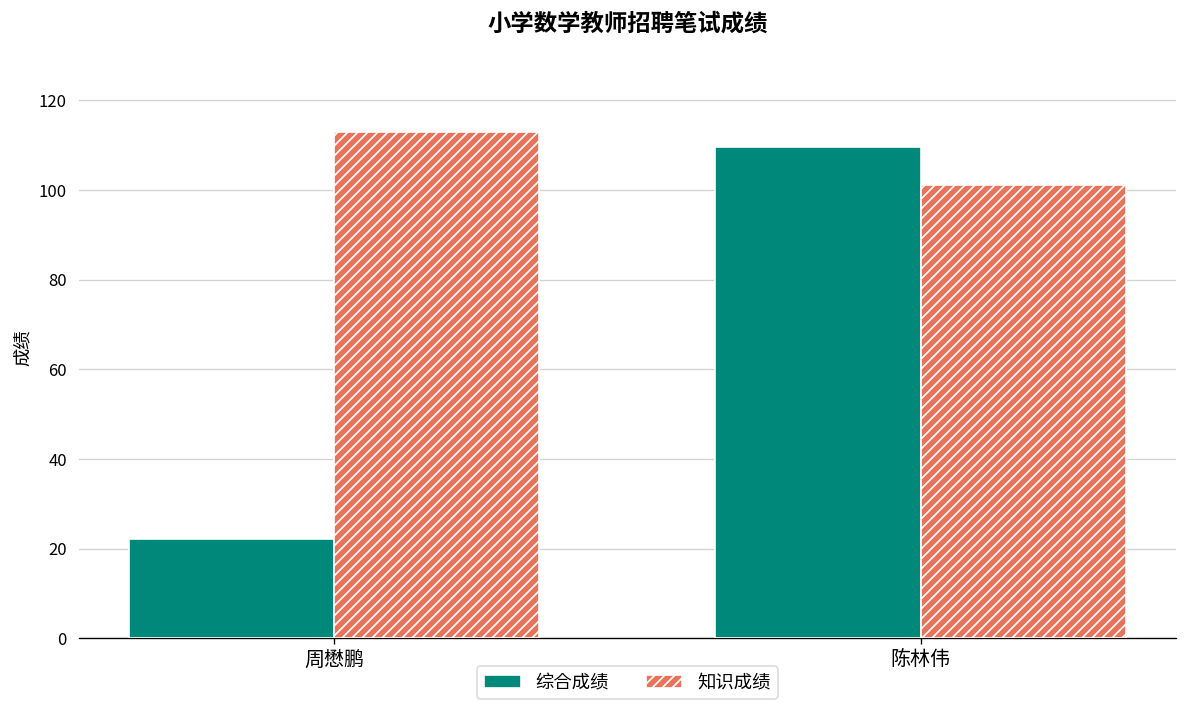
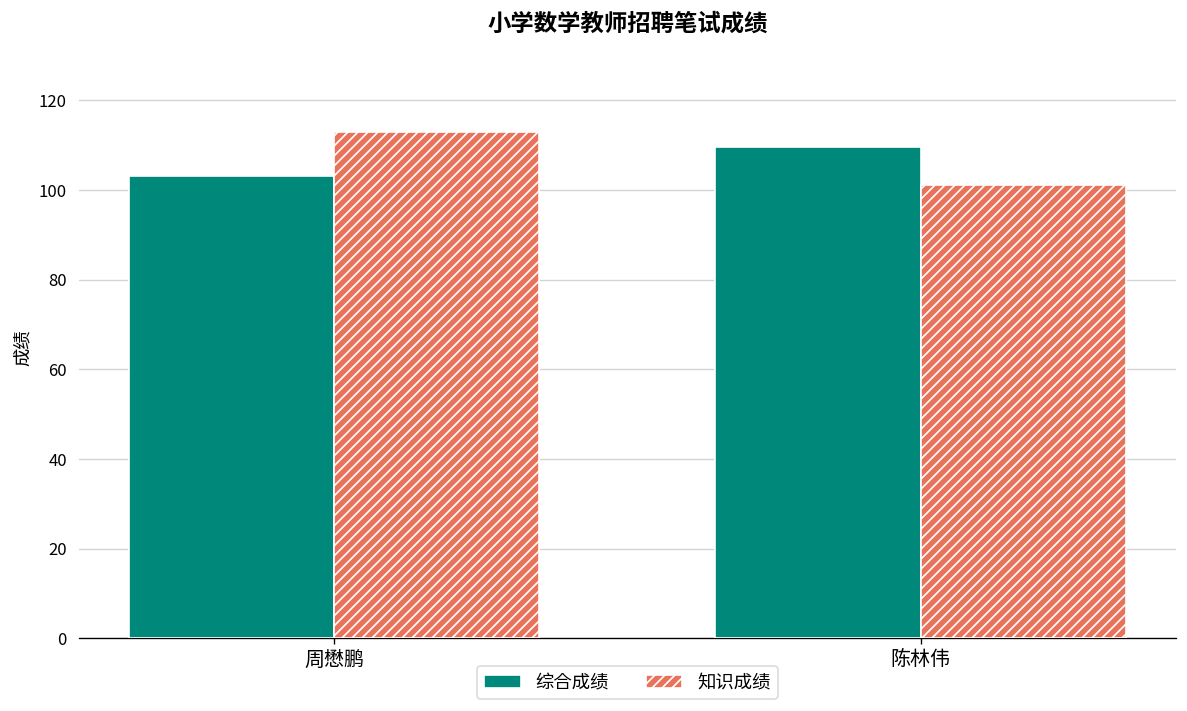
  {
    "综合成绩": {
-     "周懋鹏": 22,
+     "周懋鹏": 103,
      "陈林伟": 110
    },
    "知识成绩": {
      "周懋鹏": 113,
      "陈林伟": 101
    }
  }
